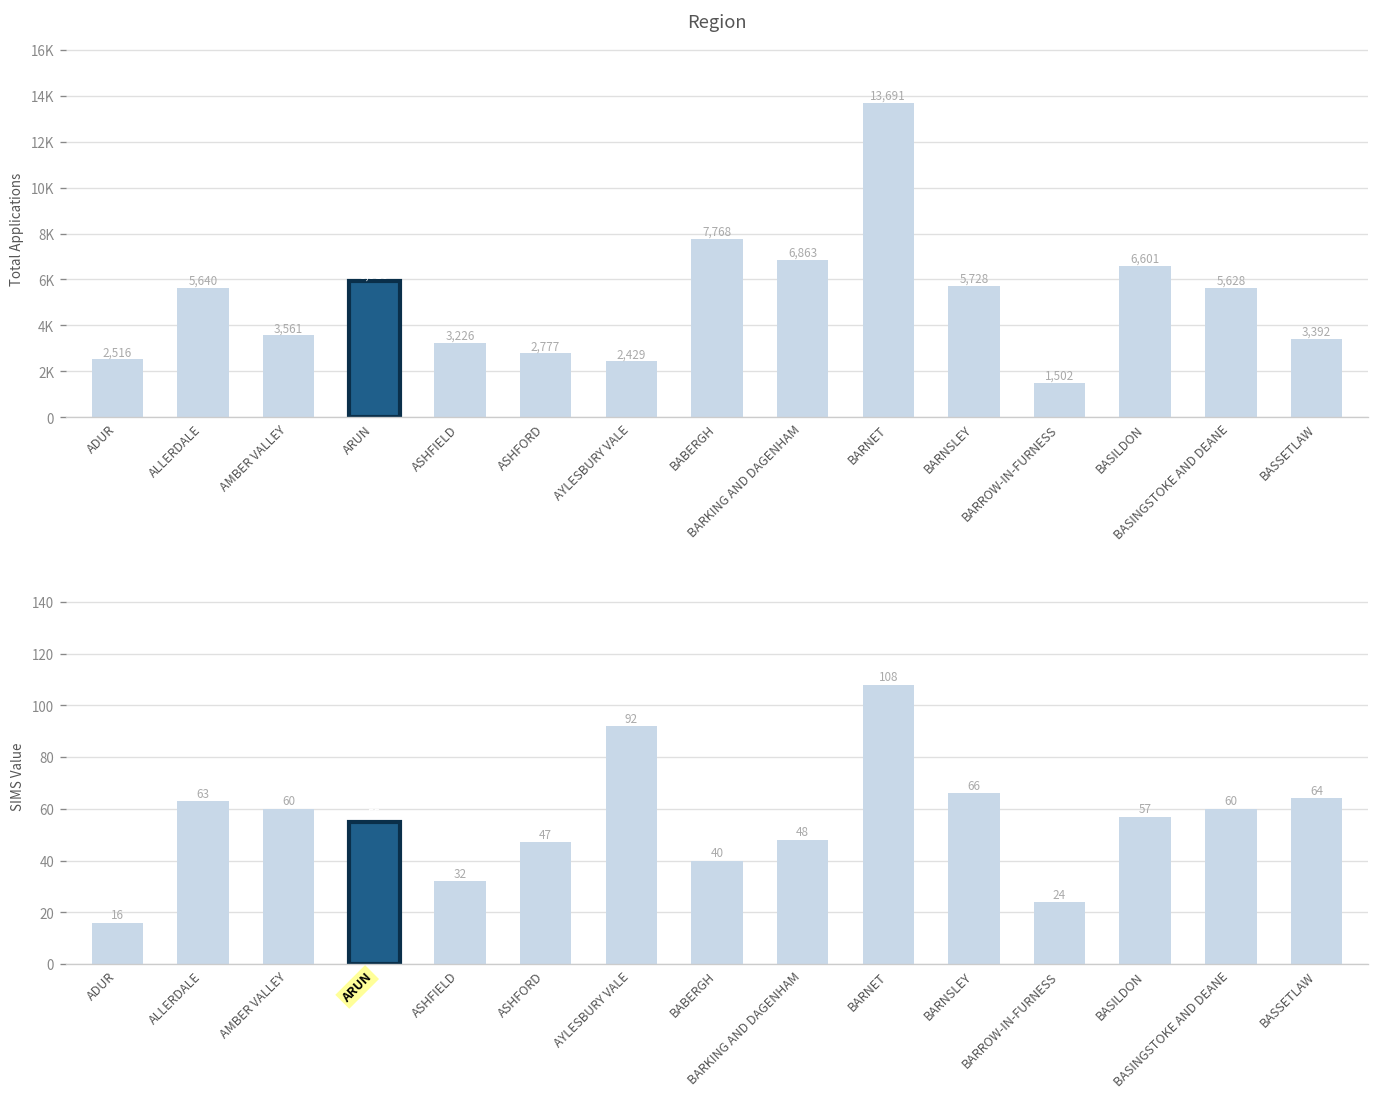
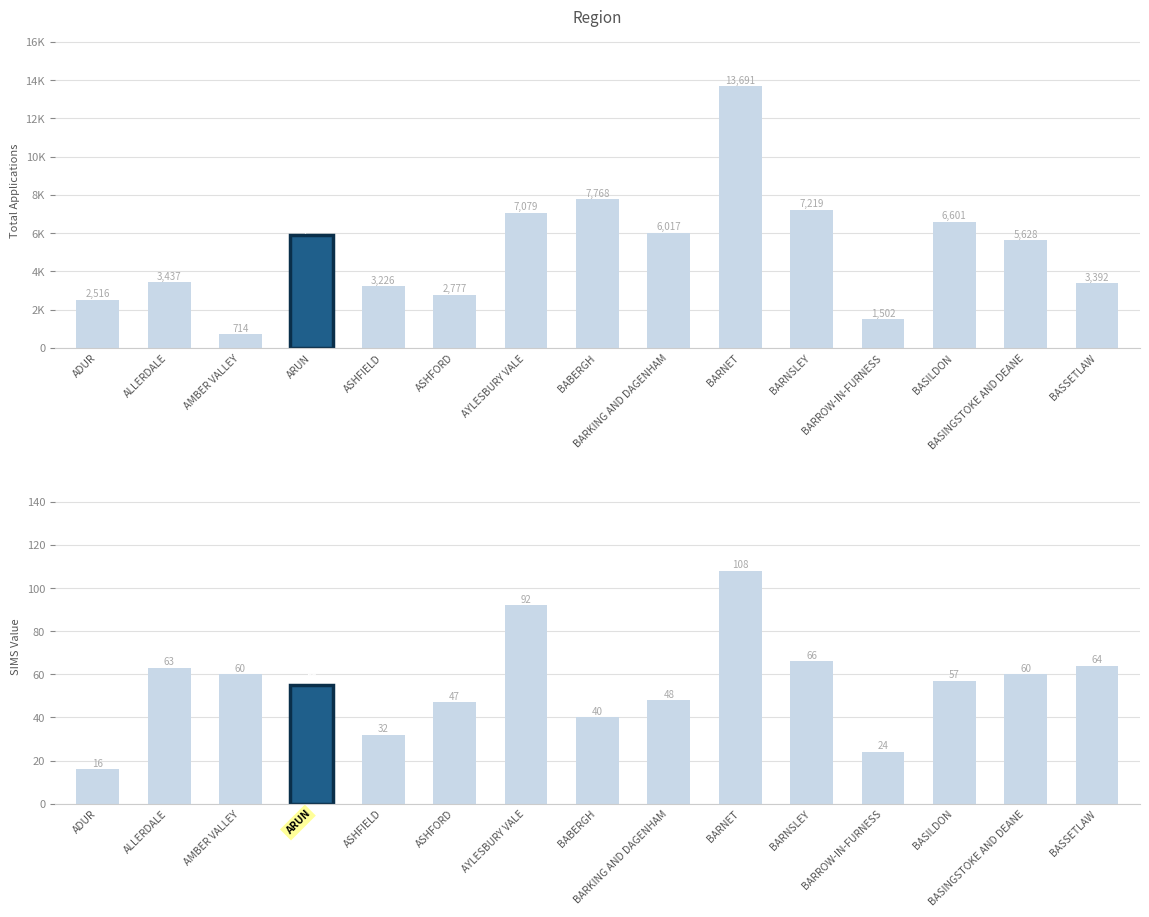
  {
    "Region": {
      "ADUR": "2,516",
-     "ALLERDALE": "5,640",
-     "AMBER VALLEY": "3,561",
+     "ALLERDALE": "3,437",
+     "AMBER VALLEY": "714",
      "ASHFIELD": "3,226",
      "ASHFORD": "2,777",
-     "AYLESBURY VALE": "2,429",
+     "AYLESBURY VALE": "7,079",
      "BABERGH": "7,768",
-     "BARKING AND DAGENHAM": "6,863",
+     "BARKING AND DAGENHAM": "6,017",
      "BARNET": "13,691",
-     "BARNSLEY": "5,728",
+     "BARNSLEY": "7,219",
      "BARROW-IN-FURNESS": "1,502",
      "BASILDON": "6,601",
      "BASINGSTOKE AND DEANE": "5,628",
      "BASSETLAW": "3,392"
    }
  }
